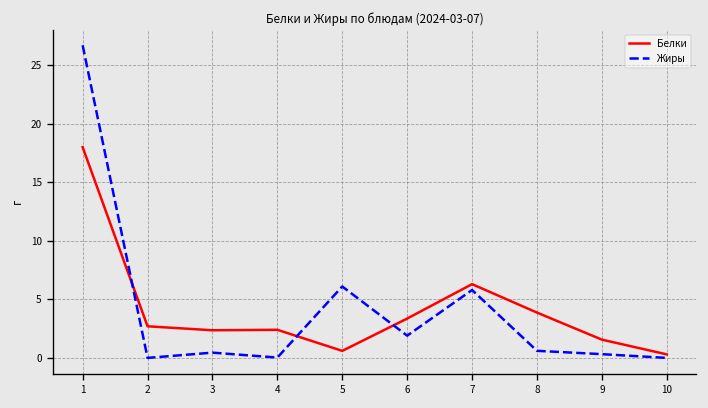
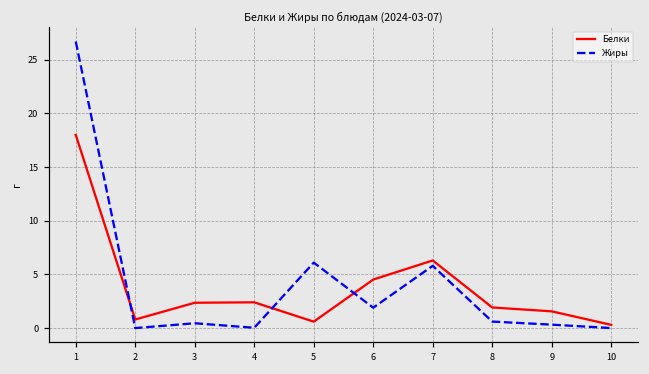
  {
    "Белки": {
      "1": 18,
-     "2": 3,
+     "2": 1,
      "3": 2,
      "4": 2,
      "5": 1,
-     "6": 3,
+     "6": 5,
      "7": 6,
-     "8": 4,
+     "8": 2,
      "9": 2,
      "10": 0
    },
    "Жиры": {
      "1": 27,
      "2": 0,
      "3": 0,
      "4": 0,
      "5": 6,
      "6": 2,
      "7": 6,
      "8": 1,
      "9": 0,
      "10": 0
    }
  }
